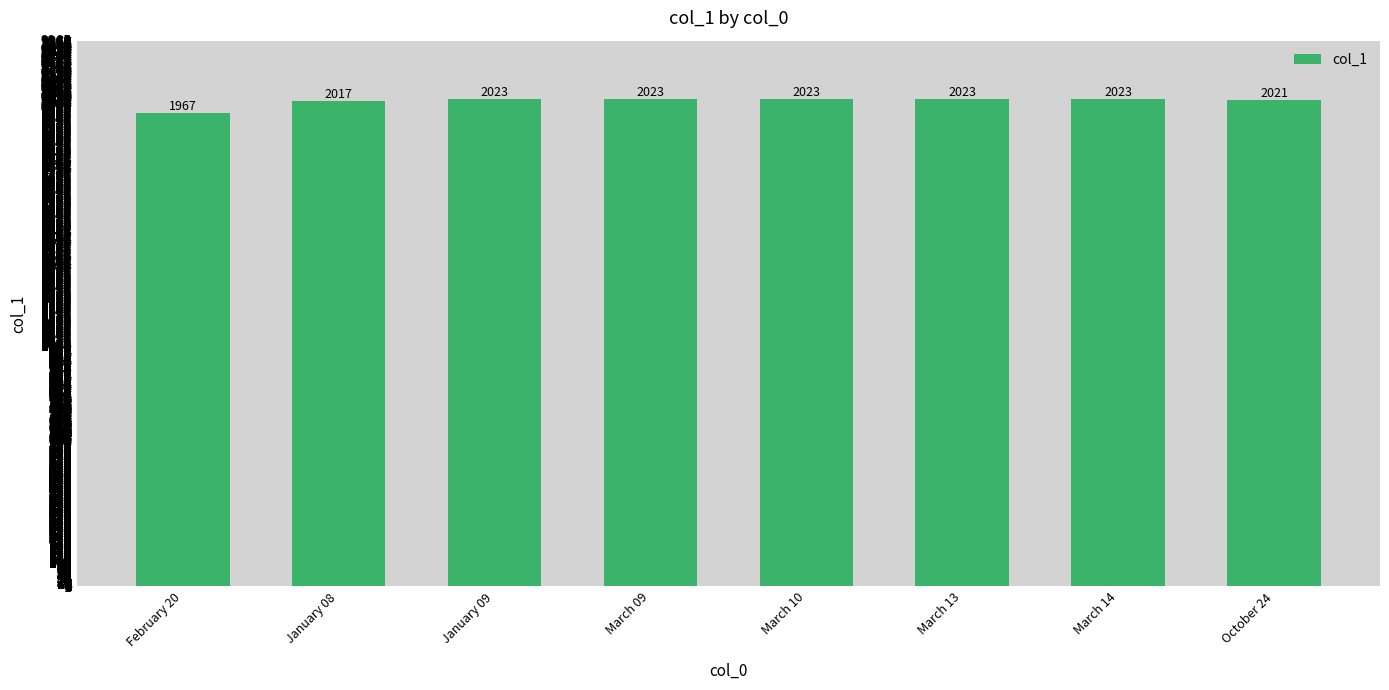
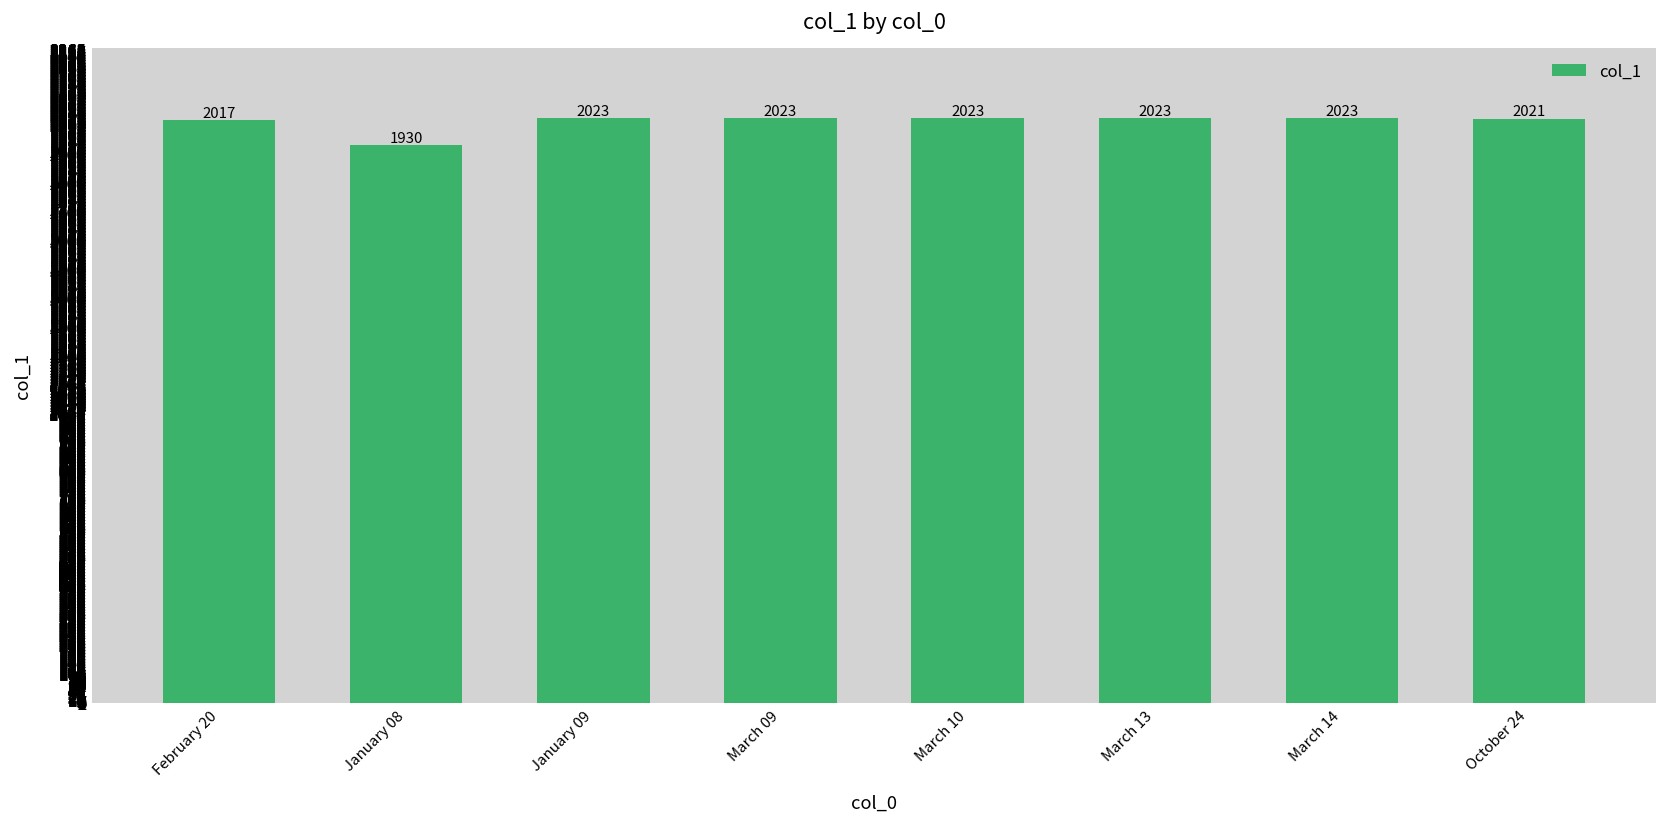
  {
-   "February 20": 1967,
-   "January 08": 2017,
+   "February 20": 2017,
+   "January 08": 1930,
    "January 09": 2023,
    "March 09": 2023,
    "March 10": 2023,
    "March 13": 2023,
    "March 14": 2023,
    "October 24": 2021
  }
